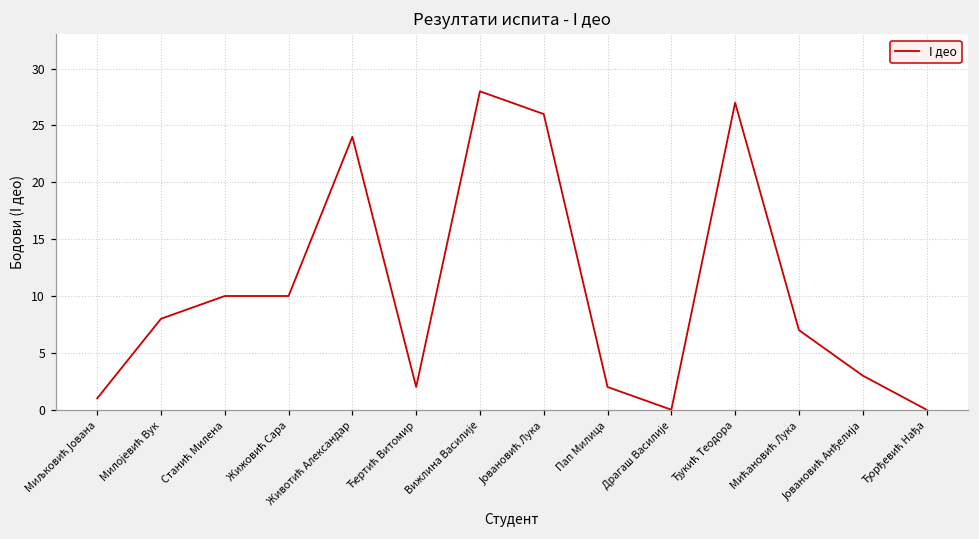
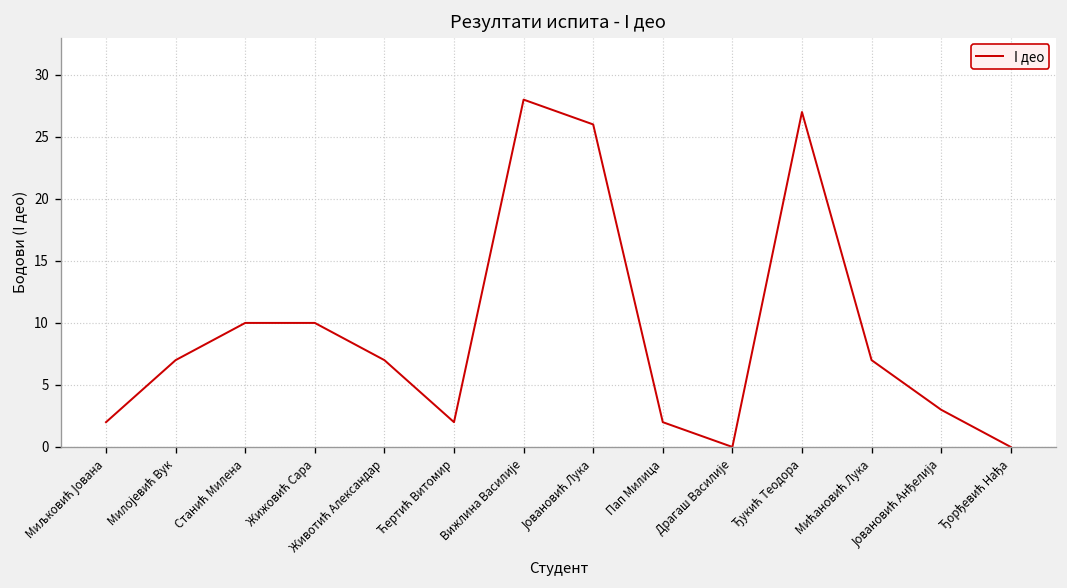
  {
-   "Миљковић Јована": 1,
-   "Милојевић Вук": 8,
+   "Миљковић Јована": 2,
+   "Милојевић Вук": 7,
    "Станић Милена": 10,
    "Жижовић Сара": 10,
-   "Животић Александар": 24,
+   "Животић Александар": 7,
    "Ћертић Витомир": 2,
    "Вижлина Василије": 28,
    "Јовановић Лука": 26,
    "Пап Милица": 2,
    "Драгаш Василије": 0,
    "Ђукић Теодора": 27,
    "Мићановић Лука": 7,
    "Јовановић Анђелија": 3,
    "Ђорђевић Нађа": 0
  }
